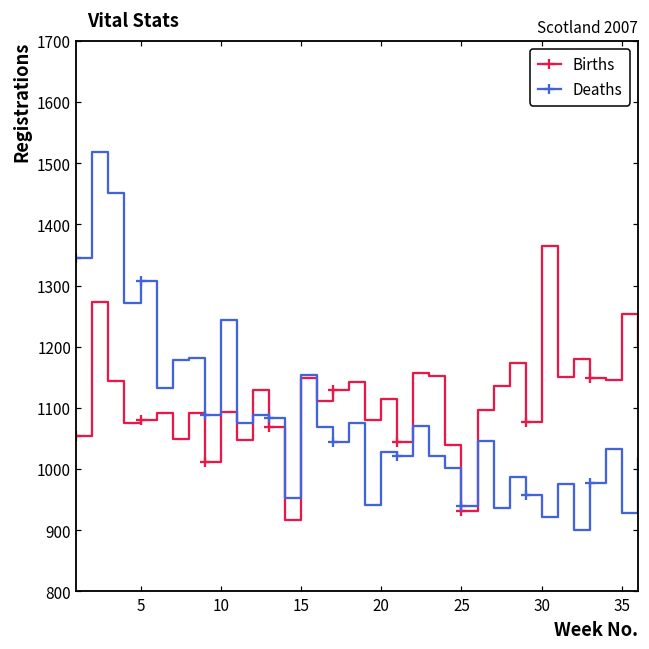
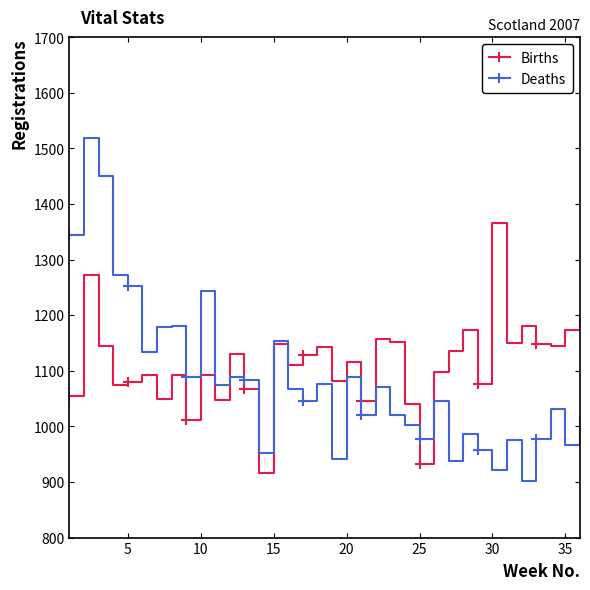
  {
    "Births": {
      "5": 1080,
      "10": 1090,
      "20": 1120,
      "25": 930,
      "30": 1370,
-     "35": 1250
+     "35": 1170
    },
    "Deaths": {
-     "5": 1310,
+     "5": 1250,
      "10": 1240,
-     "20": 1030,
-     "25": 940,
+     "20": 1090,
+     "25": 980,
      "30": 920,
-     "35": 930
+     "35": 970
    }
  }
